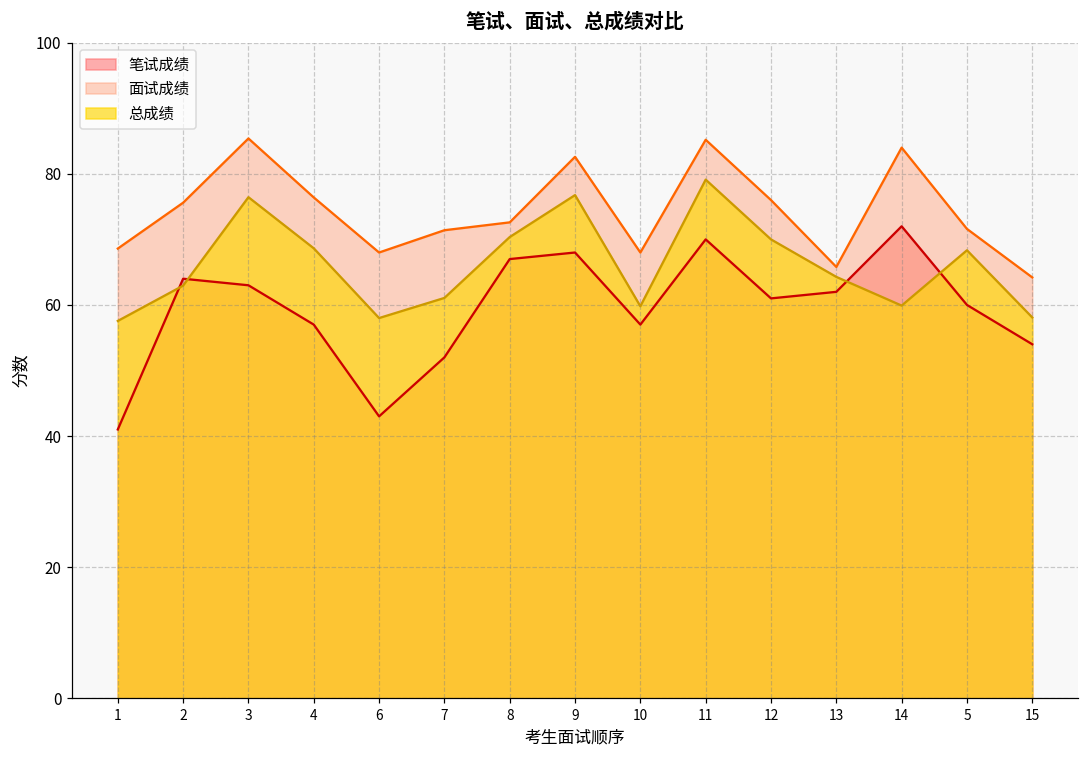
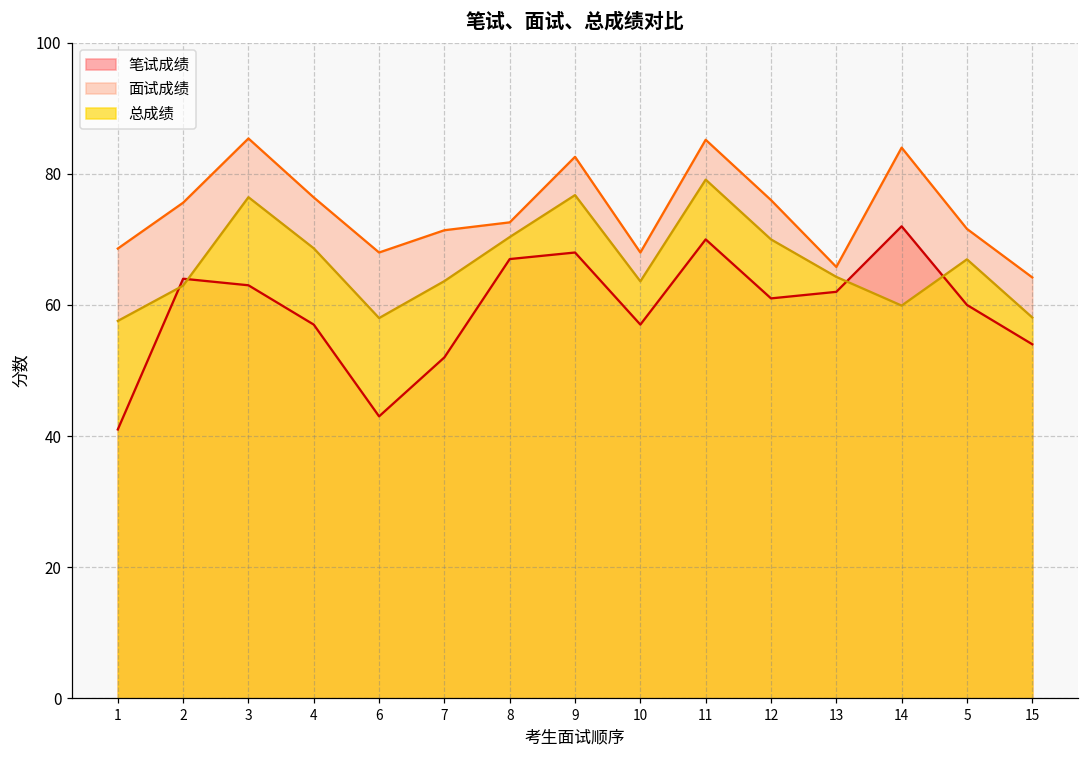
  {
    "总成绩": {
      "1": 58,
      "2": 63,
      "3": 76,
      "4": 69,
      "6": 58,
-     "7": 61,
+     "7": 64,
      "8": 70,
      "9": 77,
-     "10": 60,
+     "10": 64,
      "11": 79,
      "12": 70,
      "13": 64,
      "14": 60,
-     "5": 68,
+     "5": 67,
      "15": 58
    }
  }
